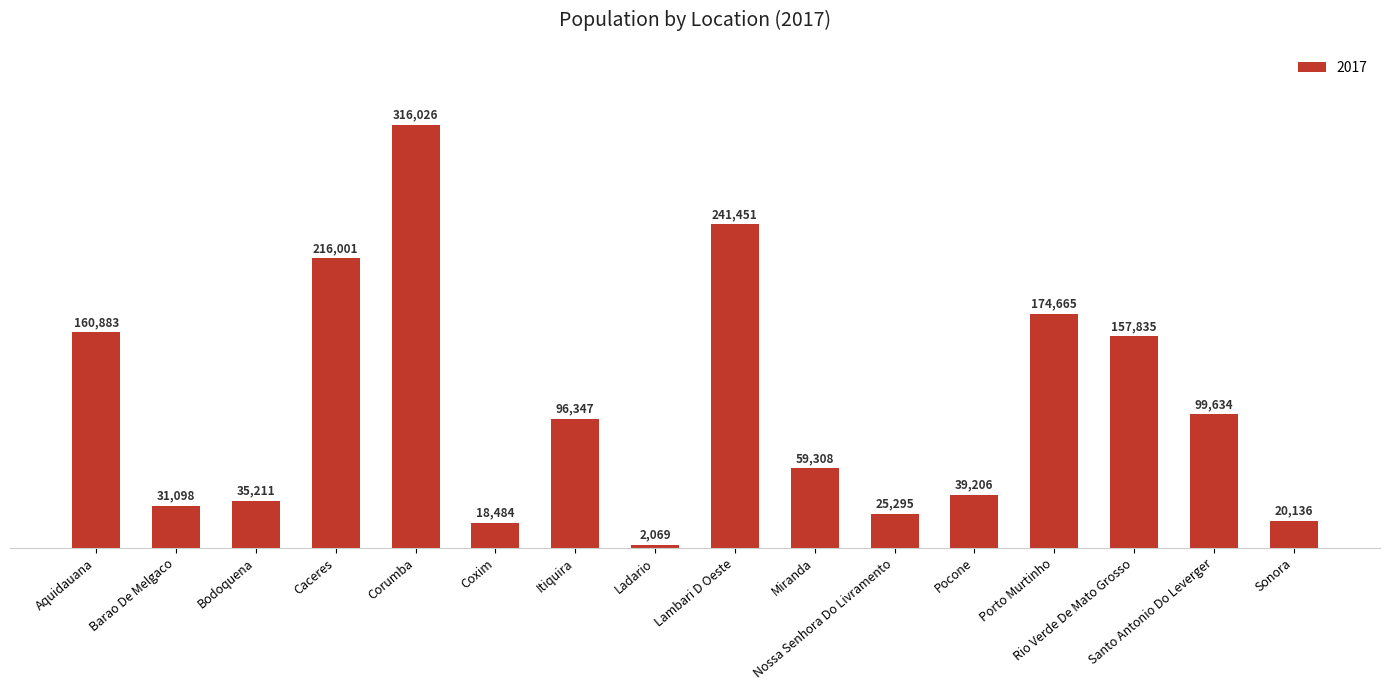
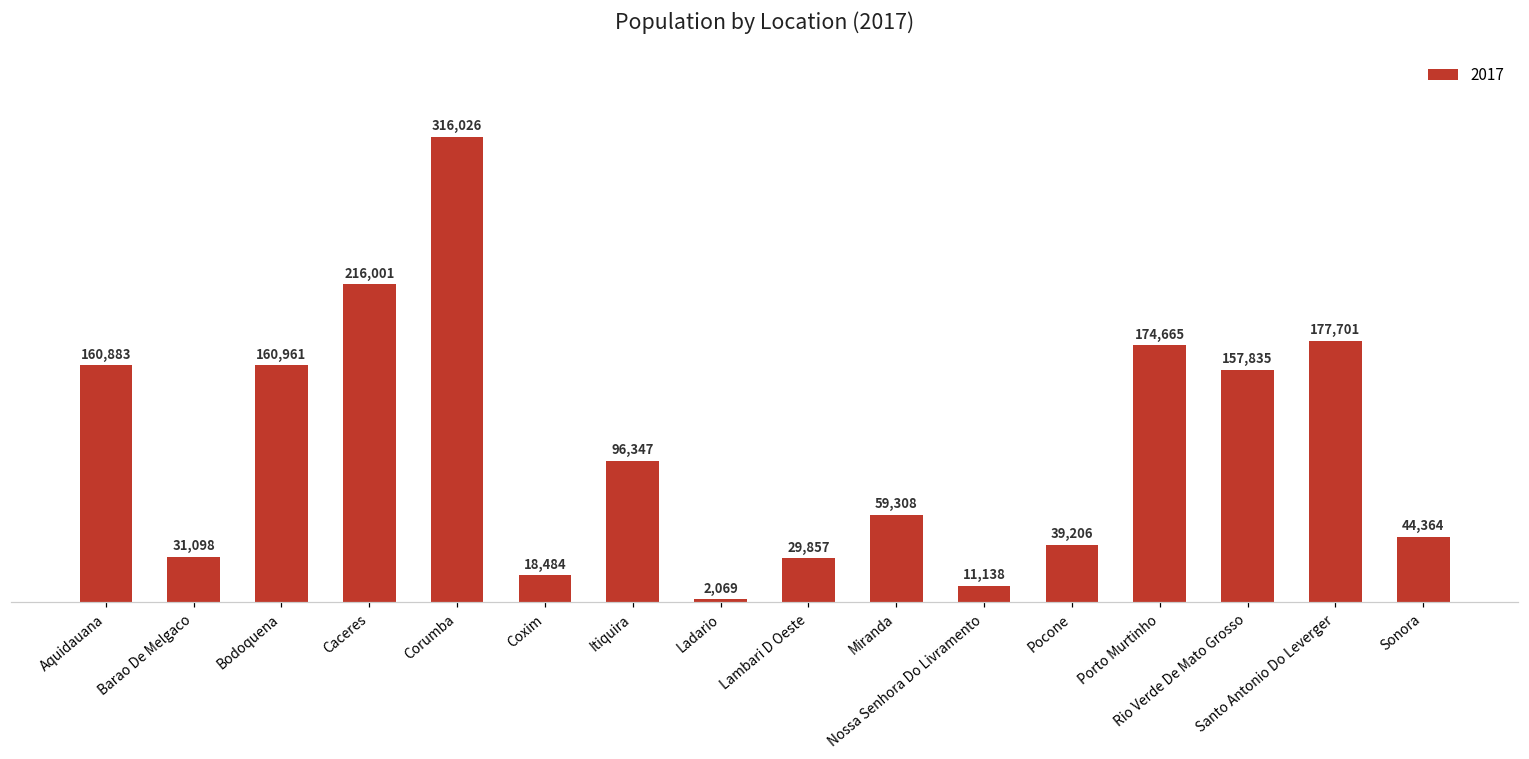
  {
    "Aquidauana": "160,883",
    "Barao De Melgaco": "31,098",
-   "Bodoquena": "35,211",
+   "Bodoquena": "160,961",
    "Caceres": "216,001",
    "Corumba": "316,026",
    "Coxim": "18,484",
    "Itiquira": "96,347",
    "Ladario": "2,069",
-   "Lambari D Oeste": "241,451",
+   "Lambari D Oeste": "29,857",
    "Miranda": "59,308",
-   "Nossa Senhora Do Livramento": "25,295",
+   "Nossa Senhora Do Livramento": "11,138",
    "Pocone": "39,206",
    "Porto Murtinho": "174,665",
    "Rio Verde De Mato Grosso": "157,835",
-   "Santo Antonio Do Leverger": "99,634",
-   "Sonora": "20,136"
+   "Santo Antonio Do Leverger": "177,701",
+   "Sonora": "44,364"
  }
